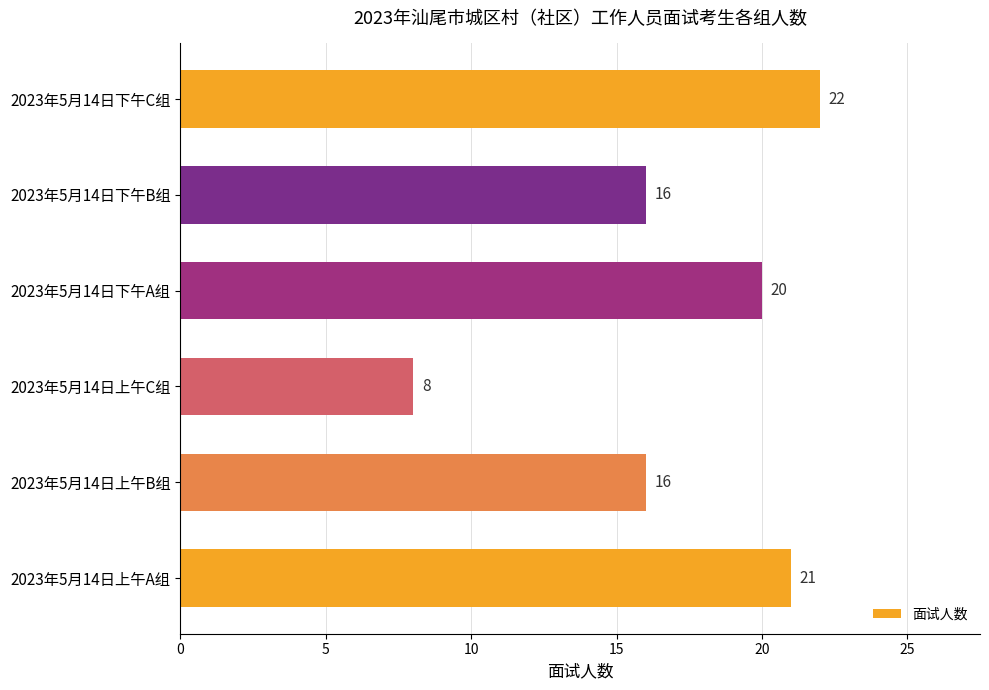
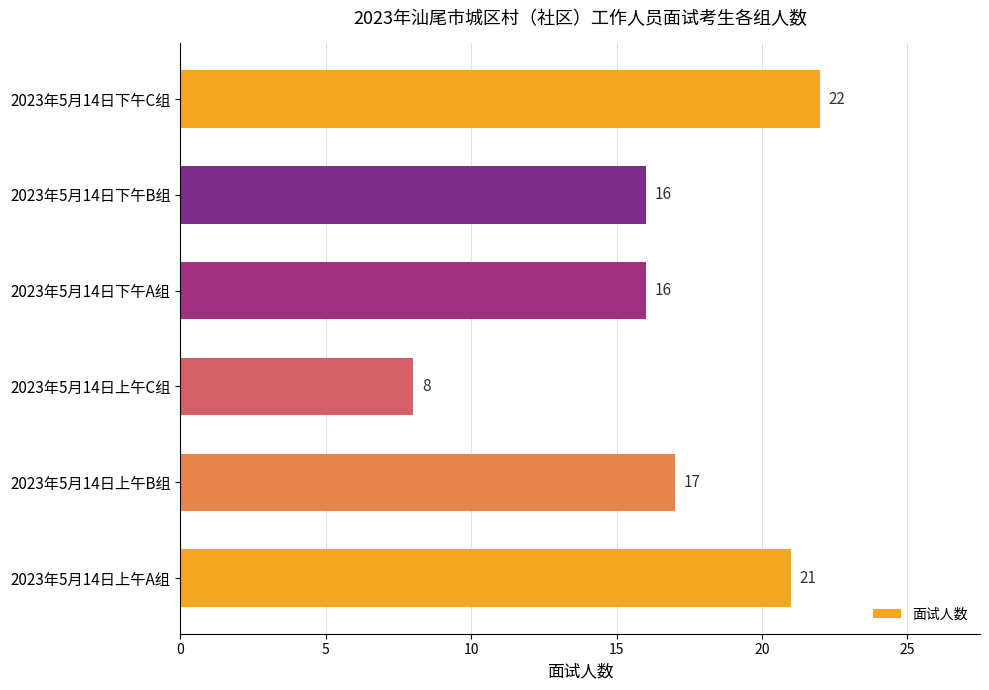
  {
    "2023年5月14日下午C组": 22,
    "2023年5月14日下午B组": 16,
-   "2023年5月14日下午A组": 20,
+   "2023年5月14日下午A组": 16,
    "2023年5月14日上午C组": 8,
-   "2023年5月14日上午B组": 16,
+   "2023年5月14日上午B组": 17,
    "2023年5月14日上午A组": 21
  }
